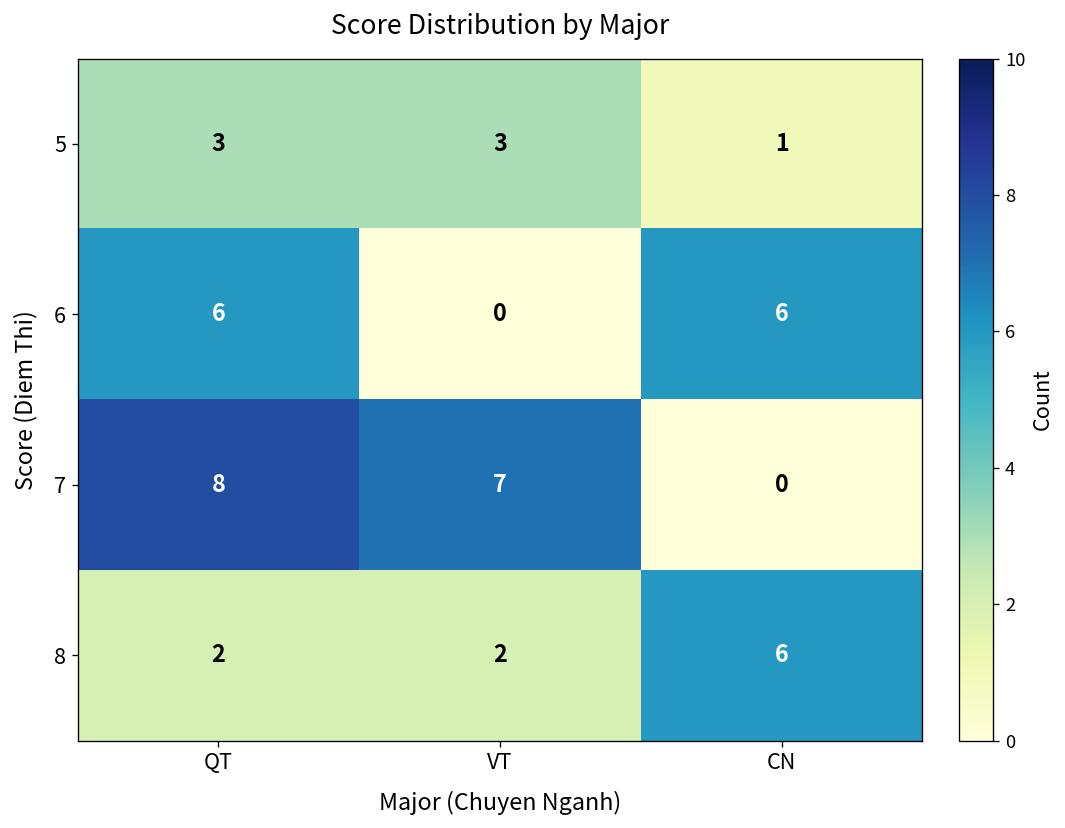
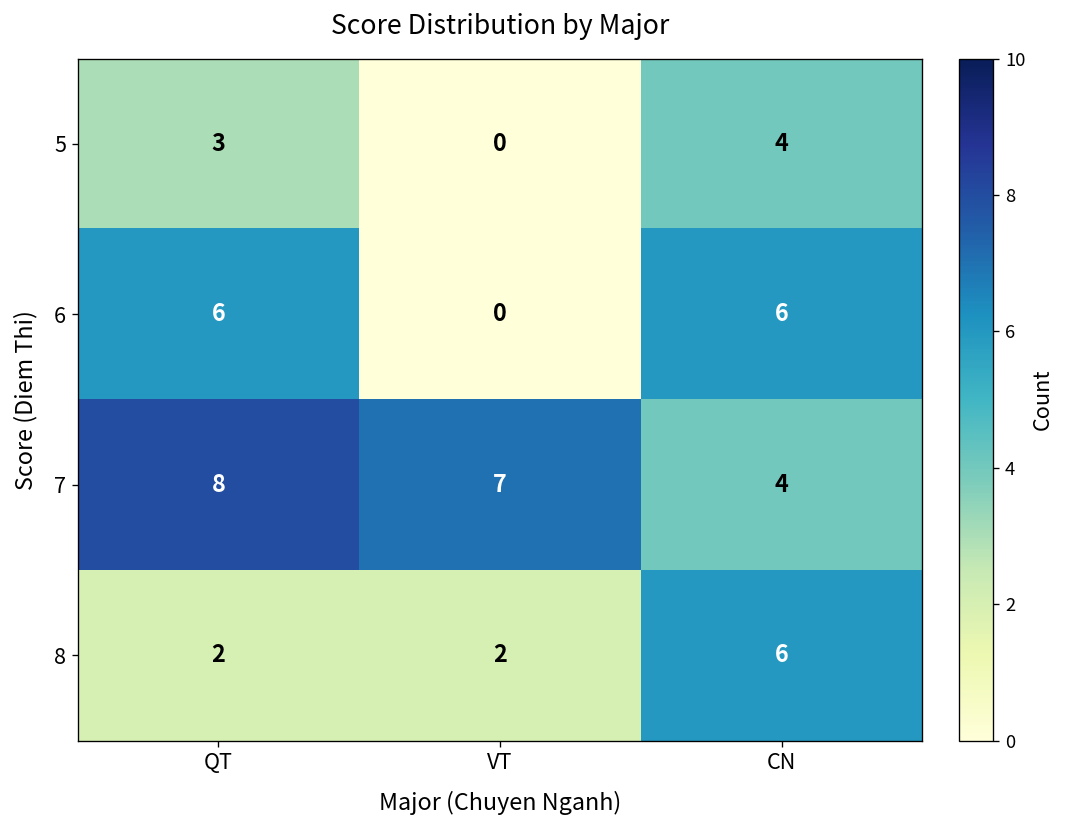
  {
    "5": {
      "QT": 3,
-     "VT": 3,
-     "CN": 1
+     "VT": 0,
+     "CN": 4
    },
    "6": {
      "QT": 6,
      "VT": 0,
      "CN": 6
    },
    "7": {
      "QT": 8,
      "VT": 7,
-     "CN": 0
+     "CN": 4
    },
    "8": {
      "QT": 2,
      "VT": 2,
      "CN": 6
    }
  }
